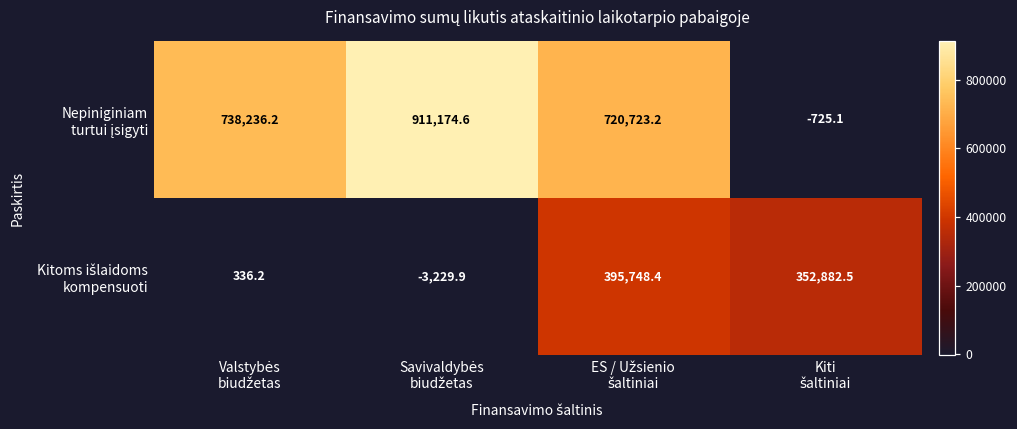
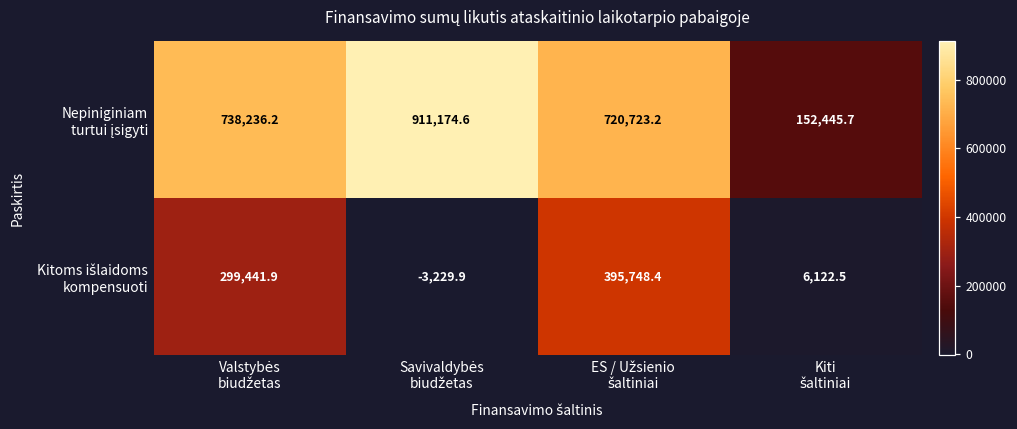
  {
    "Nepiniginiam turtui įsigyti": {
      "Valstybės biudžetas": "738,236.2",
      "Savivaldybės biudžetas": "911,174.6",
      "ES / Užsienio šaltiniai": "720,723.2",
-     "Kiti šaltiniai": "-725.1"
+     "Kiti šaltiniai": "152,445.7"
    },
    "Kitoms išlaidoms kompensuoti": {
-     "Valstybės biudžetas": "336.2",
+     "Valstybės biudžetas": "299,441.9",
      "Savivaldybės biudžetas": "-3,229.9",
      "ES / Užsienio šaltiniai": "395,748.4",
-     "Kiti šaltiniai": "352,882.5"
+     "Kiti šaltiniai": "6,122.5"
    }
  }
